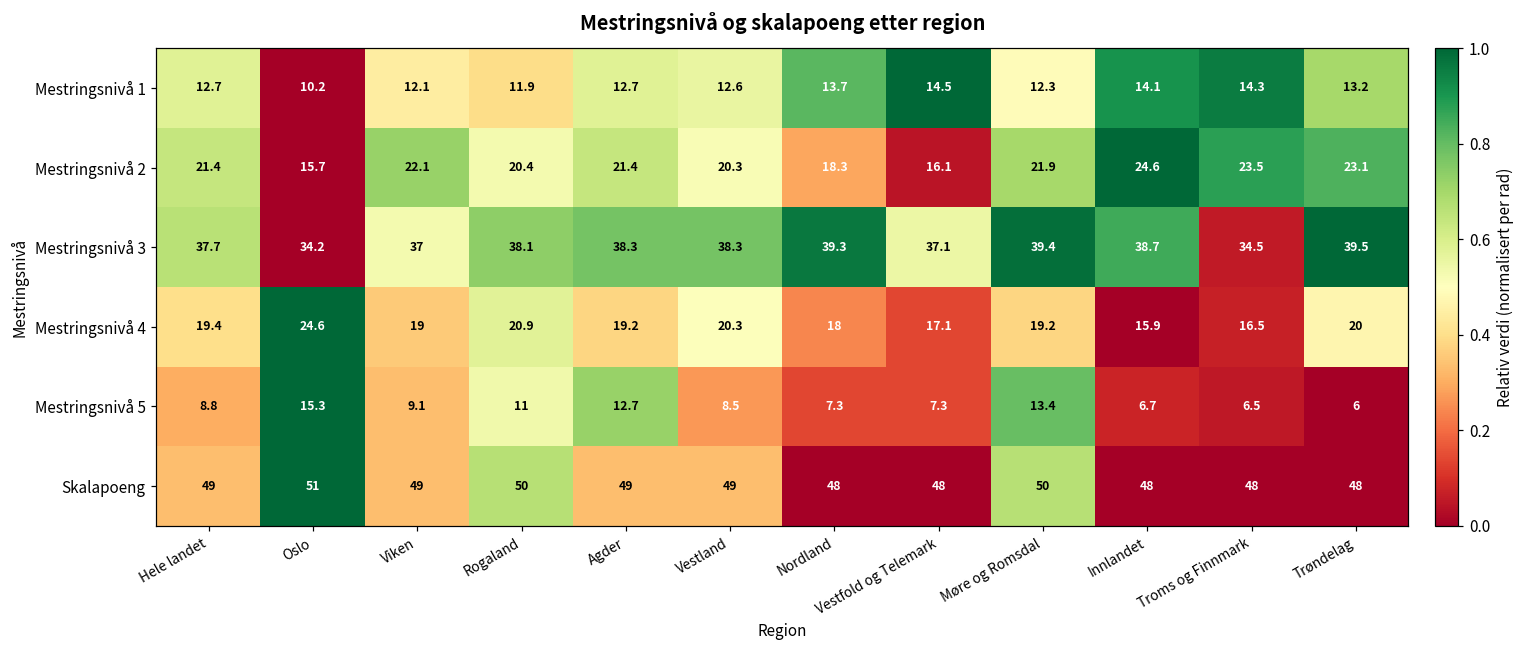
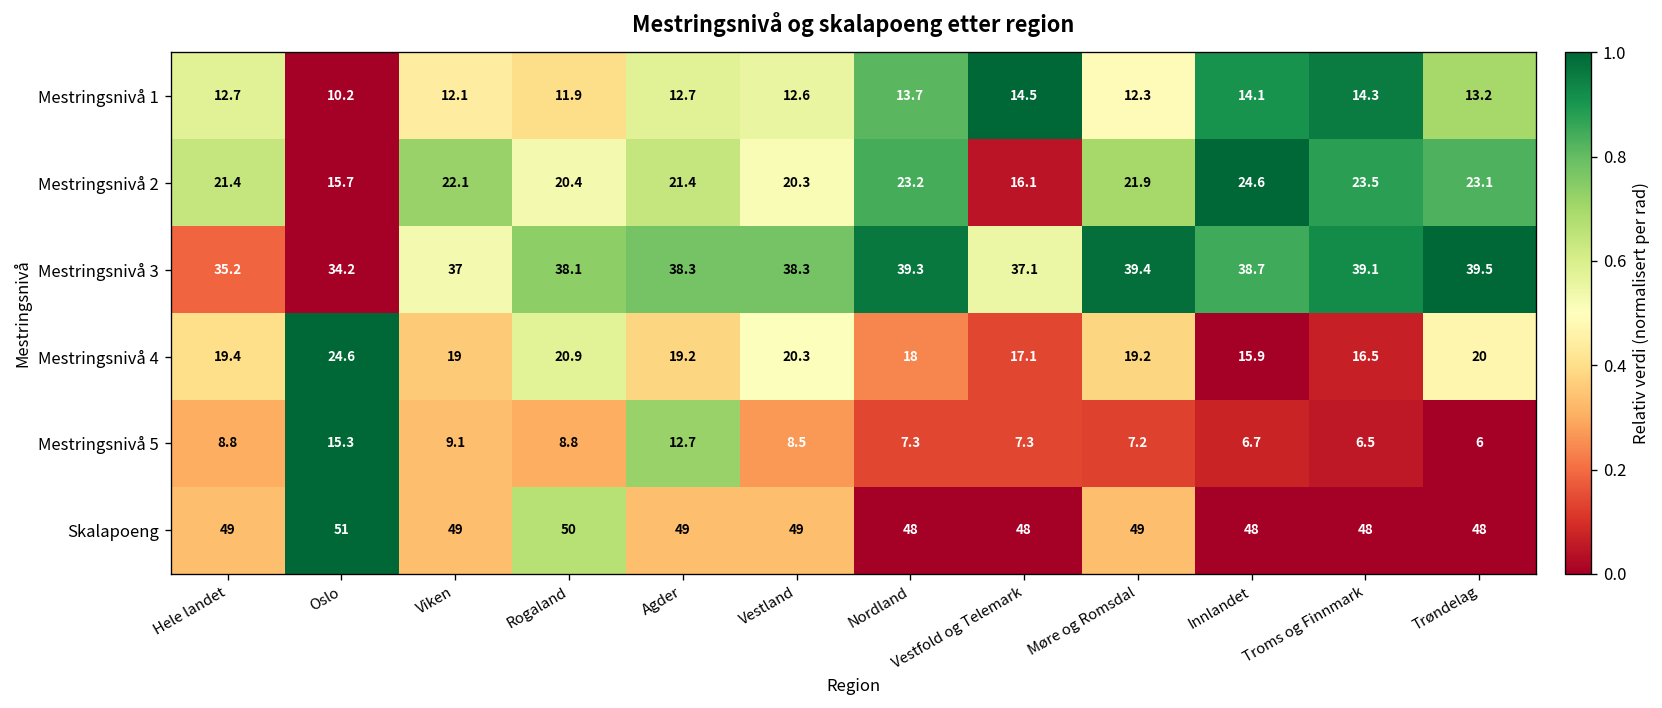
  {
    "Mestringsnivå 1": {
      "Hele landet": 12.7,
      "Oslo": 10.2,
      "Viken": 12.1,
      "Rogaland": 11.9,
      "Agder": 12.7,
      "Vestland": 12.6,
      "Nordland": 13.7,
      "Vestfold og Telemark": 14.5,
      "Møre og Romsdal": 12.3,
      "Innlandet": 14.1,
      "Troms og Finnmark": 14.3,
      "Trøndelag": 13.2
    },
    "Mestringsnivå 2": {
      "Hele landet": 21.4,
      "Oslo": 15.7,
      "Viken": 22.1,
      "Rogaland": 20.4,
      "Agder": 21.4,
      "Vestland": 20.3,
-     "Nordland": 18.3,
+     "Nordland": 23.2,
      "Vestfold og Telemark": 16.1,
      "Møre og Romsdal": 21.9,
      "Innlandet": 24.6,
      "Troms og Finnmark": 23.5,
      "Trøndelag": 23.1
    },
    "Mestringsnivå 3": {
-     "Hele landet": 37.7,
+     "Hele landet": 35.2,
      "Oslo": 34.2,
      "Viken": 37,
      "Rogaland": 38.1,
      "Agder": 38.3,
      "Vestland": 38.3,
      "Nordland": 39.3,
      "Vestfold og Telemark": 37.1,
      "Møre og Romsdal": 39.4,
      "Innlandet": 38.7,
-     "Troms og Finnmark": 34.5,
+     "Troms og Finnmark": 39.1,
      "Trøndelag": 39.5
    },
    "Mestringsnivå 4": {
      "Hele landet": 19.4,
      "Oslo": 24.6,
      "Viken": 19,
      "Rogaland": 20.9,
      "Agder": 19.2,
      "Vestland": 20.3,
      "Nordland": 18,
      "Vestfold og Telemark": 17.1,
      "Møre og Romsdal": 19.2,
      "Innlandet": 15.9,
      "Troms og Finnmark": 16.5,
      "Trøndelag": 20
    },
    "Mestringsnivå 5": {
      "Hele landet": 8.8,
      "Oslo": 15.3,
      "Viken": 9.1,
-     "Rogaland": 11,
+     "Rogaland": 8.8,
      "Agder": 12.7,
      "Vestland": 8.5,
      "Nordland": 7.3,
      "Vestfold og Telemark": 7.3,
-     "Møre og Romsdal": 13.4,
+     "Møre og Romsdal": 7.2,
      "Innlandet": 6.7,
      "Troms og Finnmark": 6.5,
      "Trøndelag": 6
    },
    "Skalapoeng": {
      "Hele landet": 49,
      "Oslo": 51,
      "Viken": 49,
      "Rogaland": 50,
      "Agder": 49,
      "Vestland": 49,
      "Nordland": 48,
      "Vestfold og Telemark": 48,
-     "Møre og Romsdal": 50,
+     "Møre og Romsdal": 49,
      "Innlandet": 48,
      "Troms og Finnmark": 48,
      "Trøndelag": 48
    }
  }
